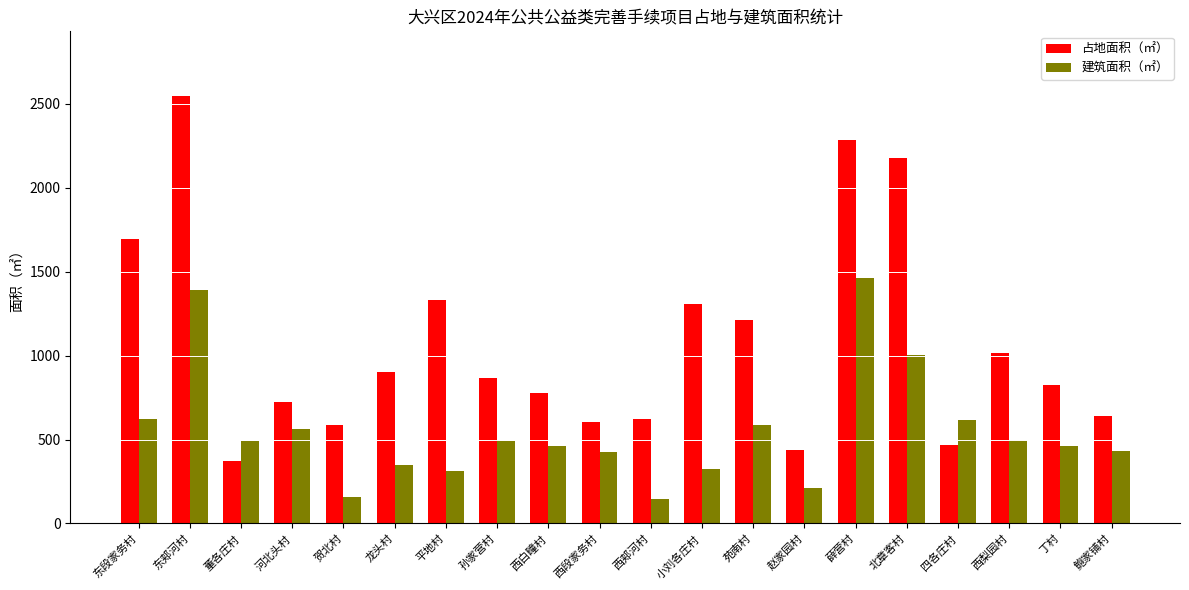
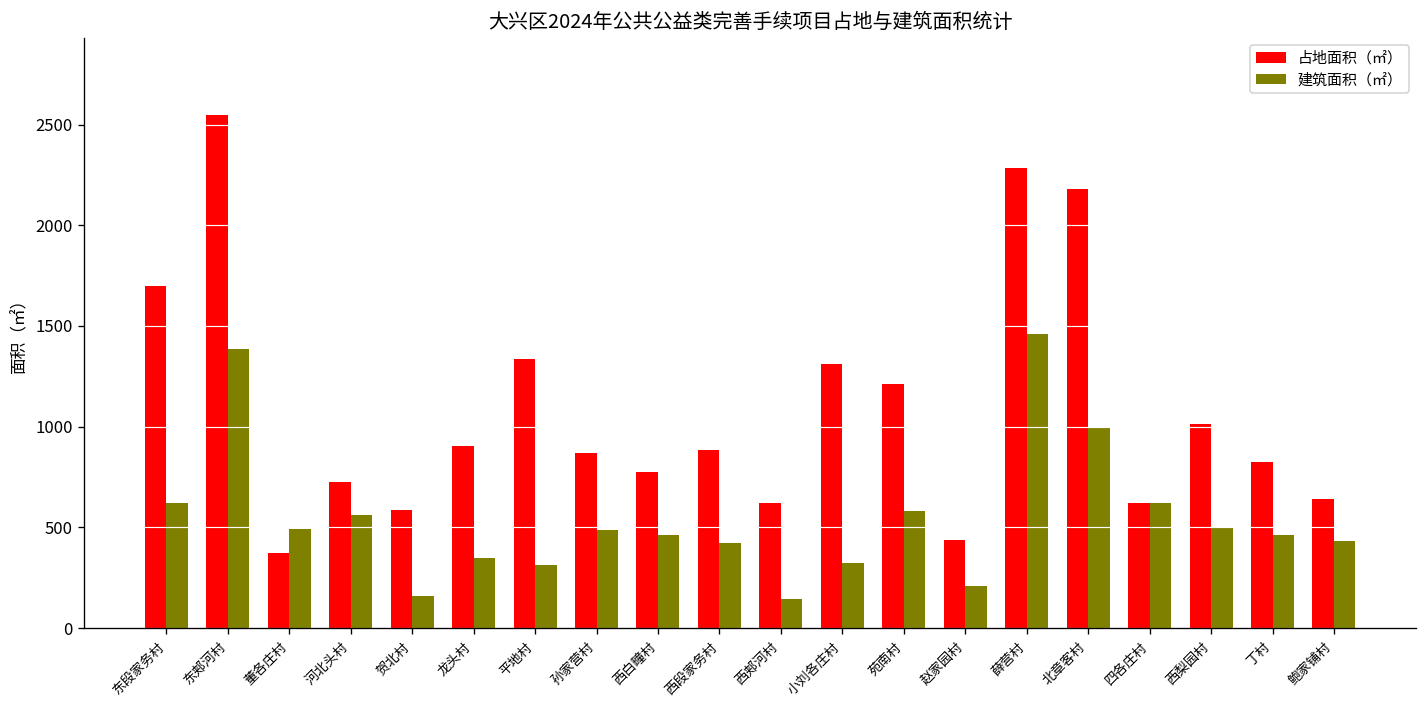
  {
    "占地面积（㎡）": {
      "东段家务村": 1700,
      "东郏河村": 2550,
      "董各庄村": 370,
      "河北头村": 730,
      "贺北村": 590,
      "龙头村": 900,
      "平地村": 1330,
      "孙家营村": 870,
      "西白疃村": 780,
-     "西段家务村": 600,
+     "西段家务村": 890,
      "西郏河村": 620,
      "小刘各庄村": 1310,
      "苑南村": 1210,
      "赵家园村": 440,
      "薛营村": 2280,
      "北章客村": 2180,
-     "四各庄村": 470,
+     "四各庄村": 620,
      "西梨园村": 1010,
      "丁村": 830,
      "鲍家铺村": 640
    },
    "建筑面积（㎡）": {
      "东段家务村": 620,
      "东郏河村": 1390,
      "董各庄村": 490,
      "河北头村": 560,
      "贺北村": 160,
      "龙头村": 350,
      "平地村": 320,
      "孙家营村": 490,
      "西白疃村": 460,
      "西段家务村": 420,
      "西郏河村": 140,
      "小刘各庄村": 320,
      "苑南村": 580,
      "赵家园村": 210,
      "薛营村": 1460,
      "北章客村": 1000,
      "四各庄村": 620,
      "西梨园村": 500,
      "丁村": 460,
      "鲍家铺村": 430
    }
  }
